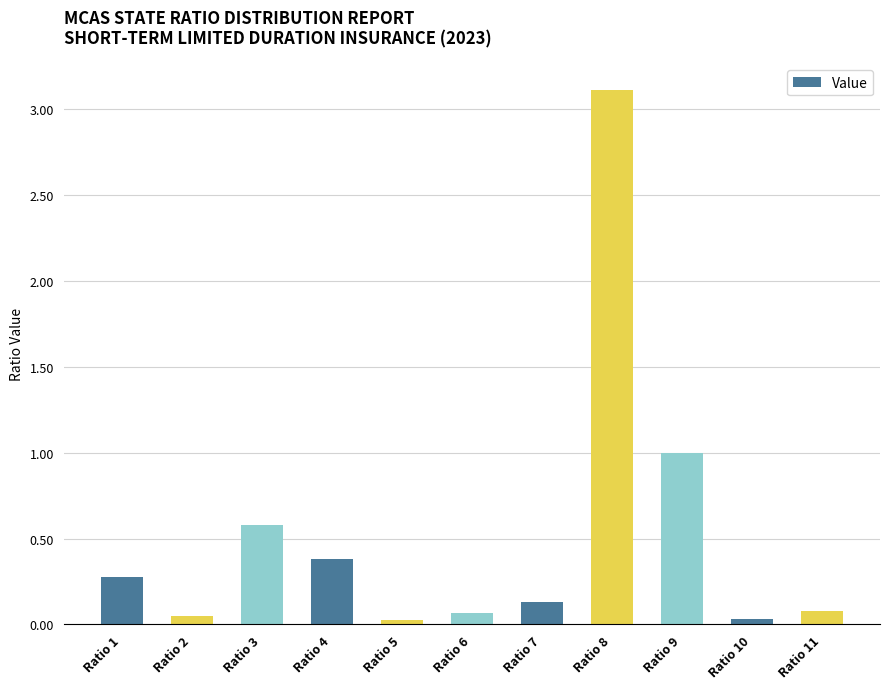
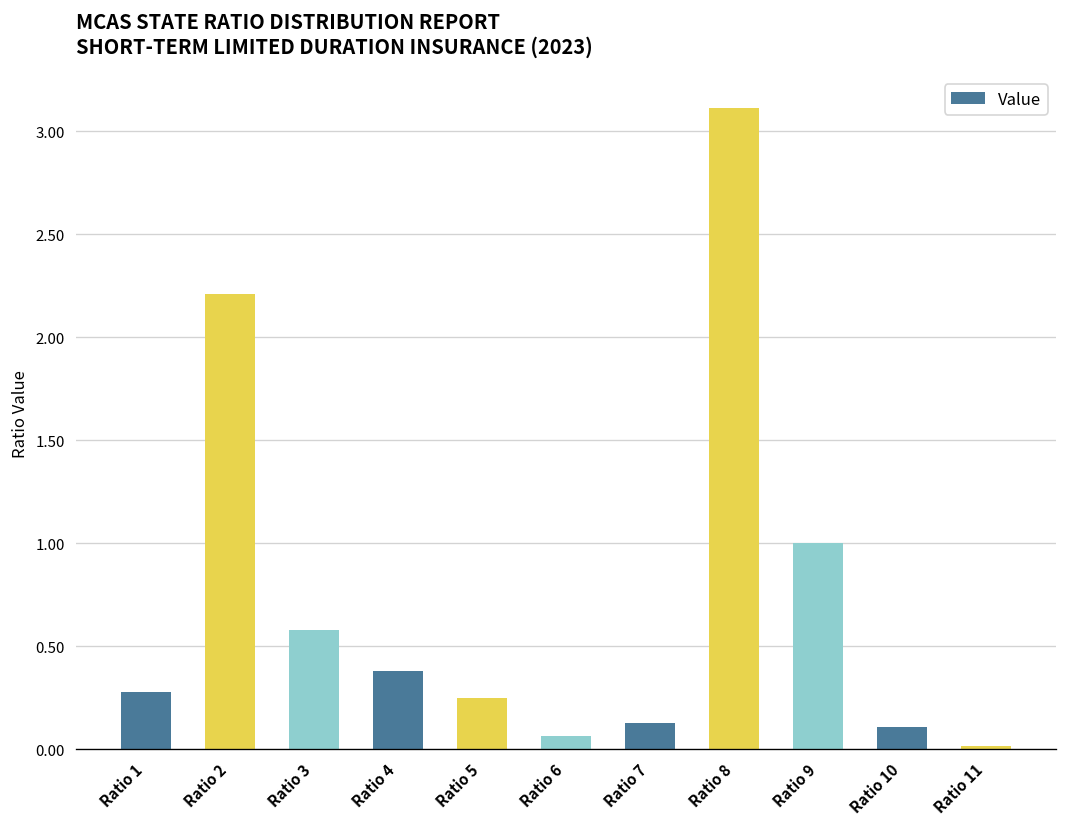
  {
    "Ratio 1": 0.28,
-   "Ratio 2": 0.05,
+   "Ratio 2": 2.21,
    "Ratio 3": 0.58,
    "Ratio 4": 0.38,
-   "Ratio 5": 0.02,
+   "Ratio 5": 0.25,
    "Ratio 6": 0.07,
    "Ratio 7": 0.13,
    "Ratio 8": 3.11,
    "Ratio 9": 1.00,
-   "Ratio 10": 0.03,
-   "Ratio 11": 0.08
+   "Ratio 10": 0.11,
+   "Ratio 11": 0.01
  }
